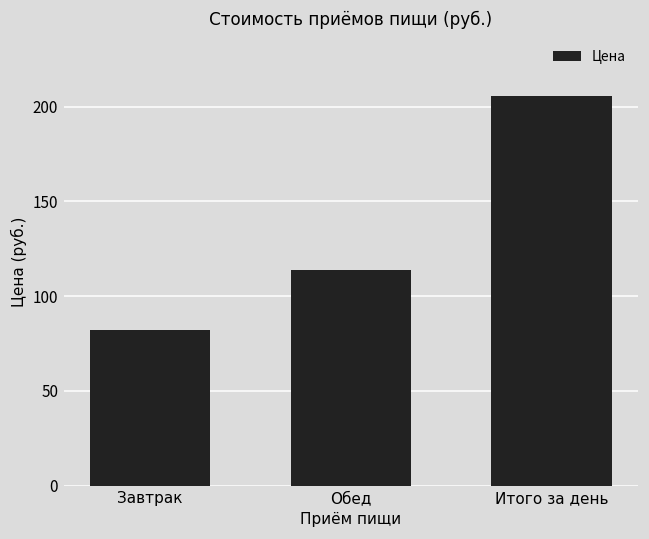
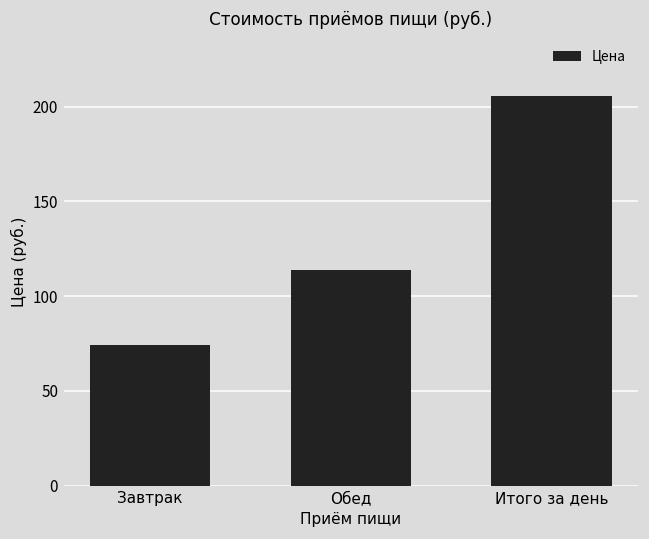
  {
-   "Завтрак": 82,
+   "Завтрак": 74,
    "Обед": 114,
    "Итого за день": 205
  }
